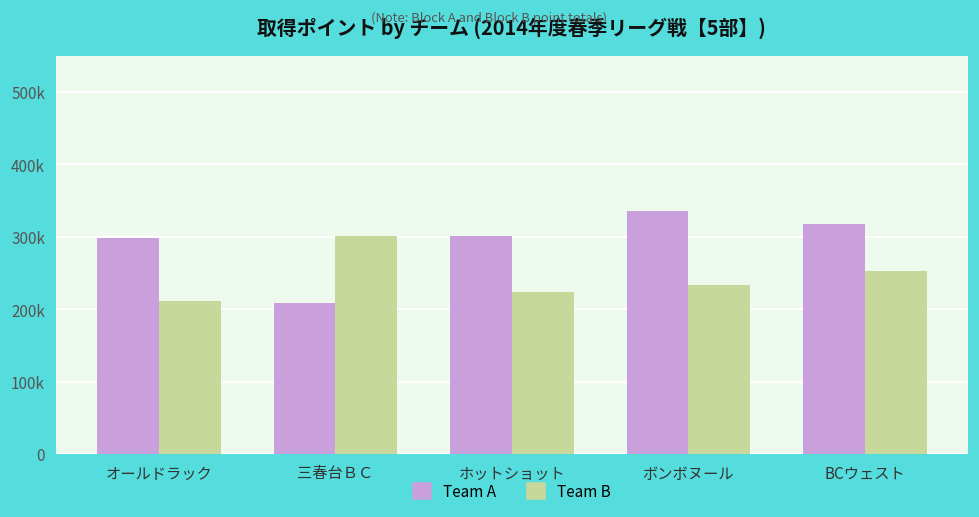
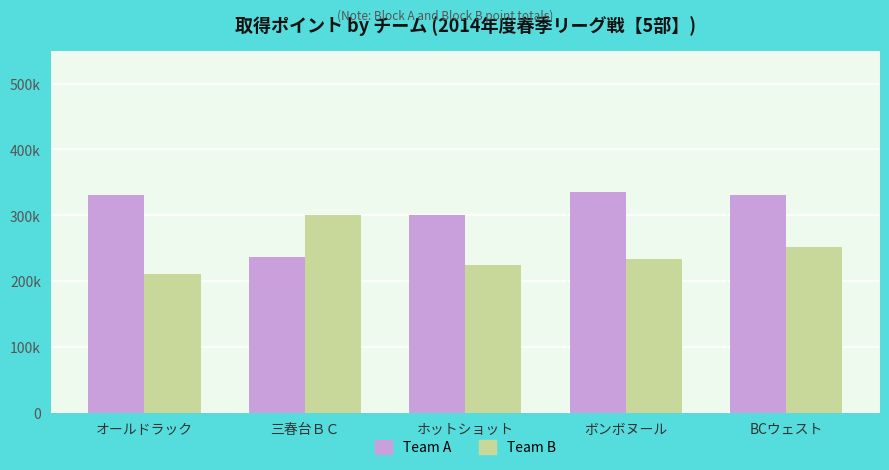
  {
    "Team A": {
-     "オールドラック": 300000,
-     "三春台ＢＣ": 210000,
+     "オールドラック": 330000,
+     "三春台ＢＣ": 240000,
      "ホットショット": 300000,
      "ボンボヌール": 340000,
-     "BCウェスト": 320000
+     "BCウェスト": 330000
    },
    "Team B": {
      "オールドラック": 210000,
      "三春台ＢＣ": 300000,
      "ホットショット": 220000,
      "ボンボヌール": 230000,
      "BCウェスト": 250000
    }
  }
